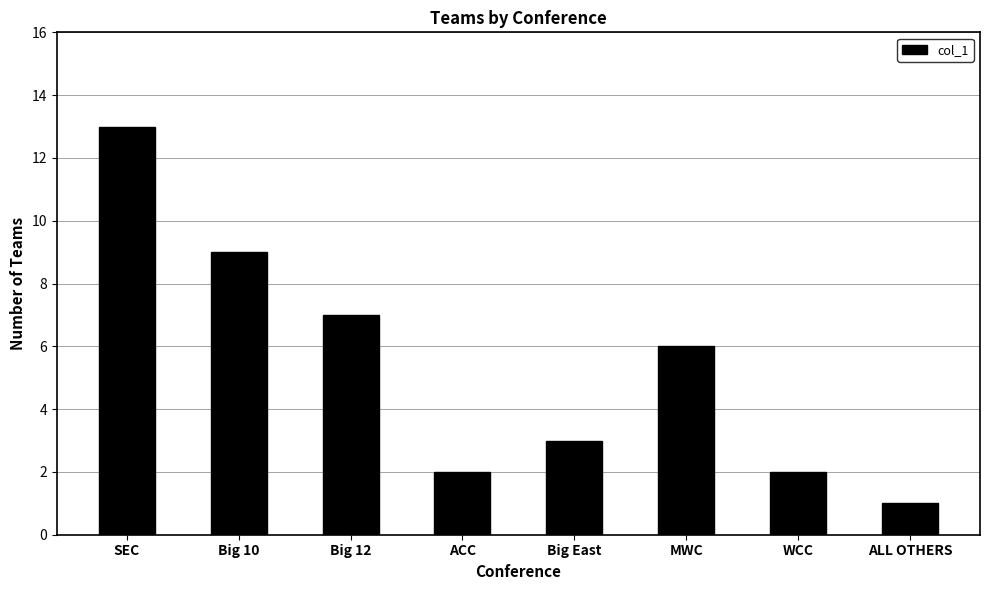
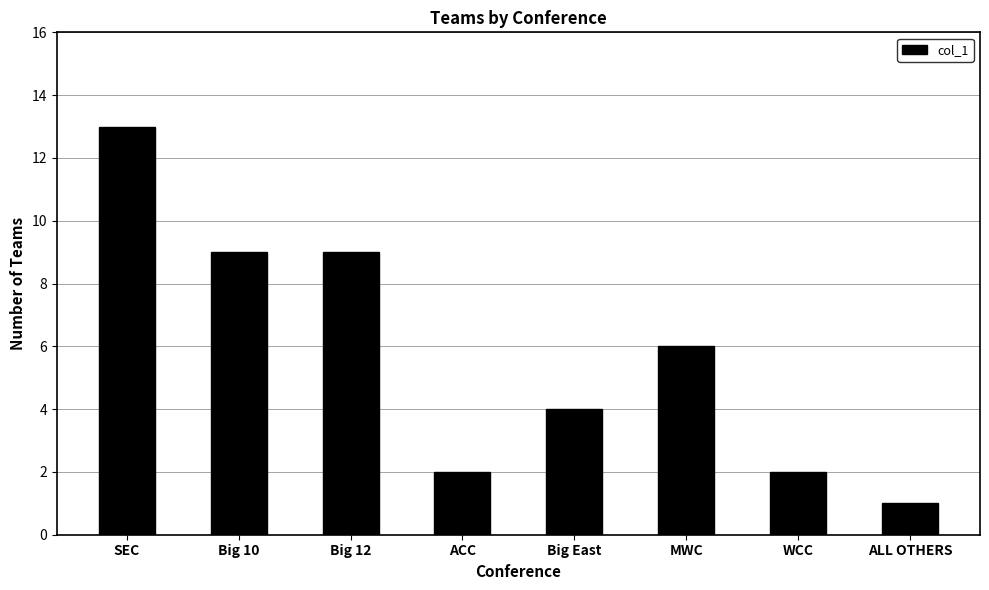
  {
    "SEC": 13,
    "Big 10": 9,
-   "Big 12": 7,
+   "Big 12": 9,
    "ACC": 2,
-   "Big East": 3,
+   "Big East": 4,
    "MWC": 6,
    "WCC": 2,
    "ALL OTHERS": 1
  }
